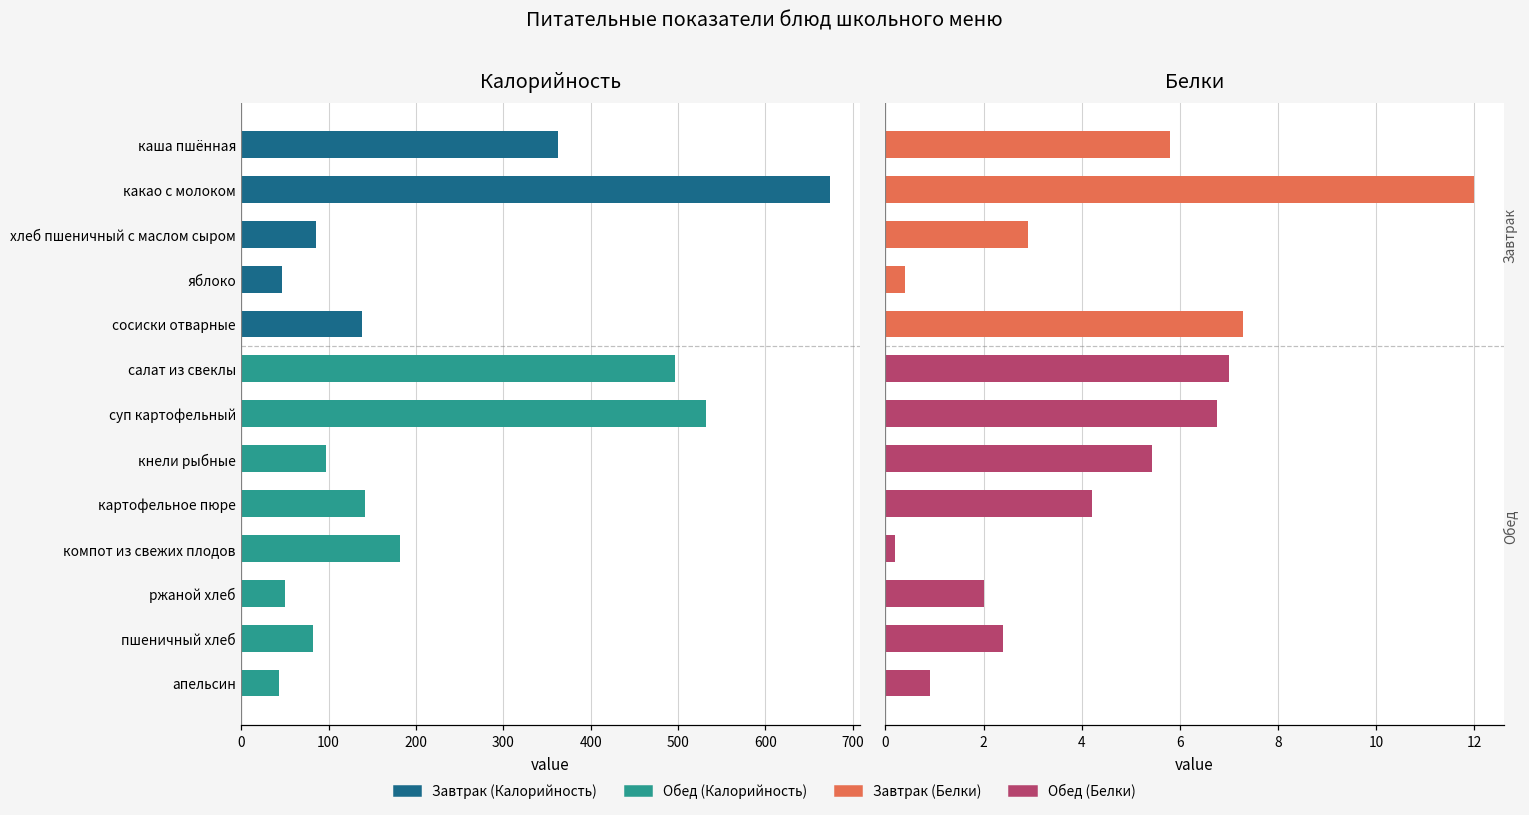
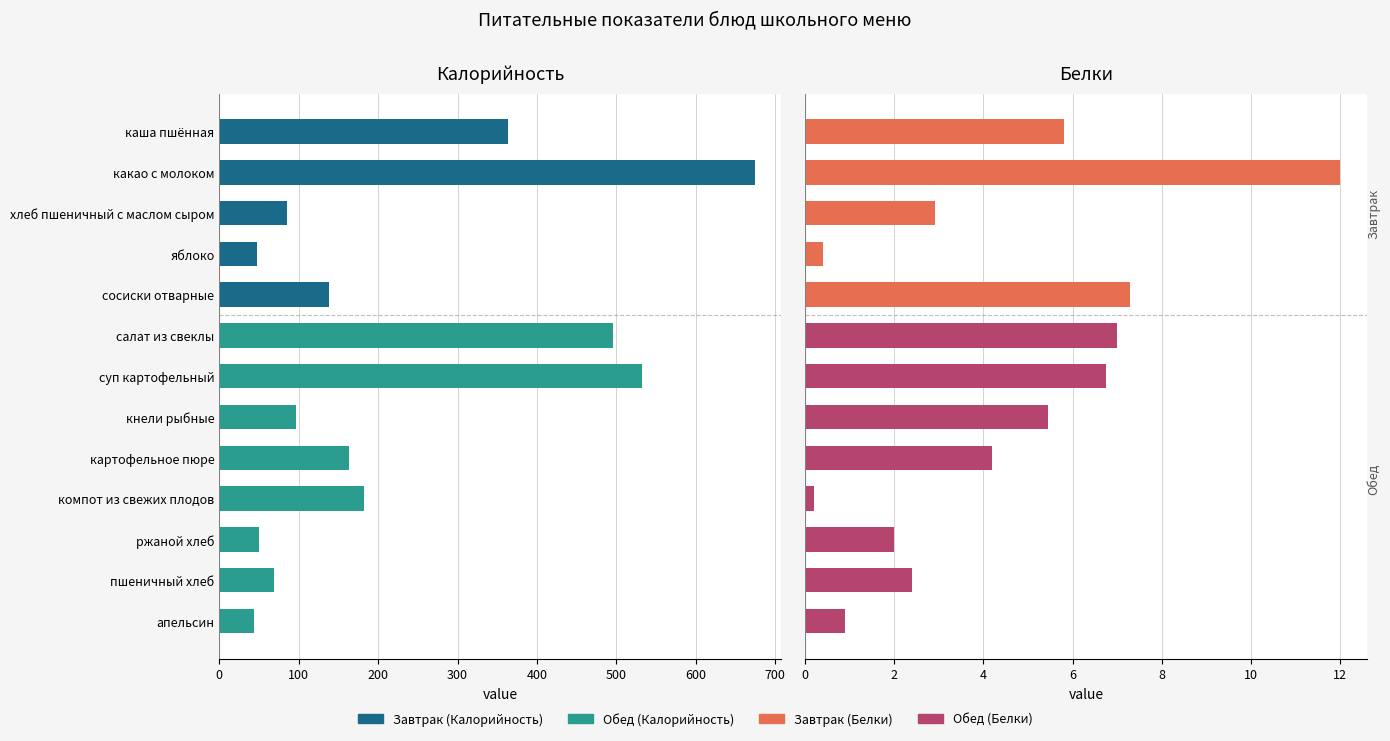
  {
    "Калорийность": {
      "каша пшённая": 360,
      "какао с молоком": 670,
      "хлеб пшеничный с маслом сыром": 90,
      "яблоко": 50,
      "сосиски отварные": 140,
      "салат из свеклы": 500,
      "суп картофельный": 530,
      "кнели рыбные": 100,
-     "картофельное пюре": 140,
+     "картофельное пюре": 160,
      "компот из свежих плодов": 180,
      "ржаной хлеб": 50,
-     "пшеничный хлеб": 80,
+     "пшеничный хлеб": 70,
      "апельсин": 40
    }
  }
